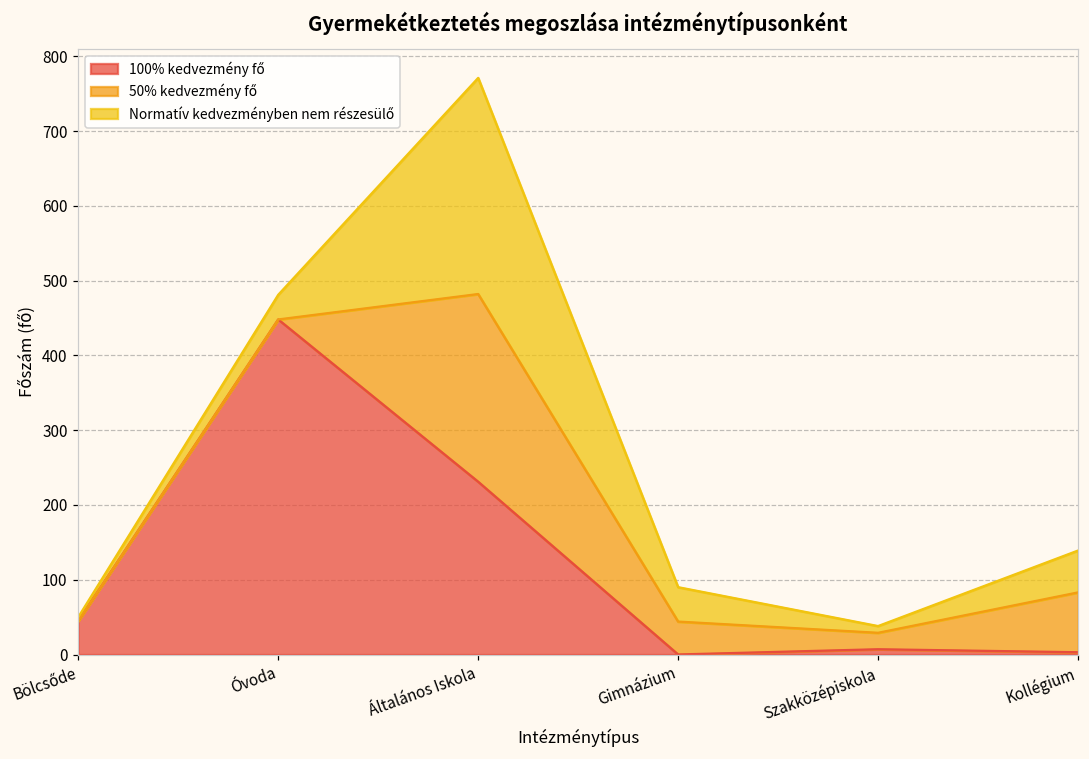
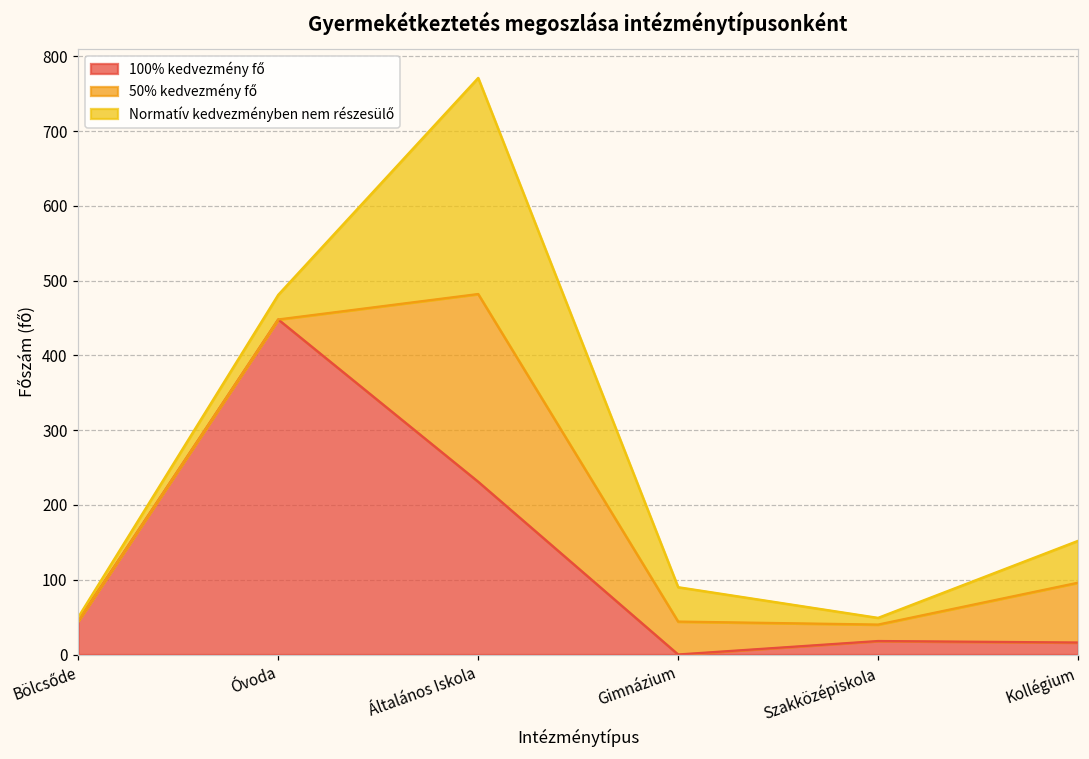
  {
    "100% kedvezmény fő": {
      "Általános Iskola": 230,
      "Gimnázium": 0,
-     "Szakközépiskola": 10,
-     "Kollégium": 0
+     "Szakközépiskola": 20,
+     "Kollégium": 20
    }
  }
